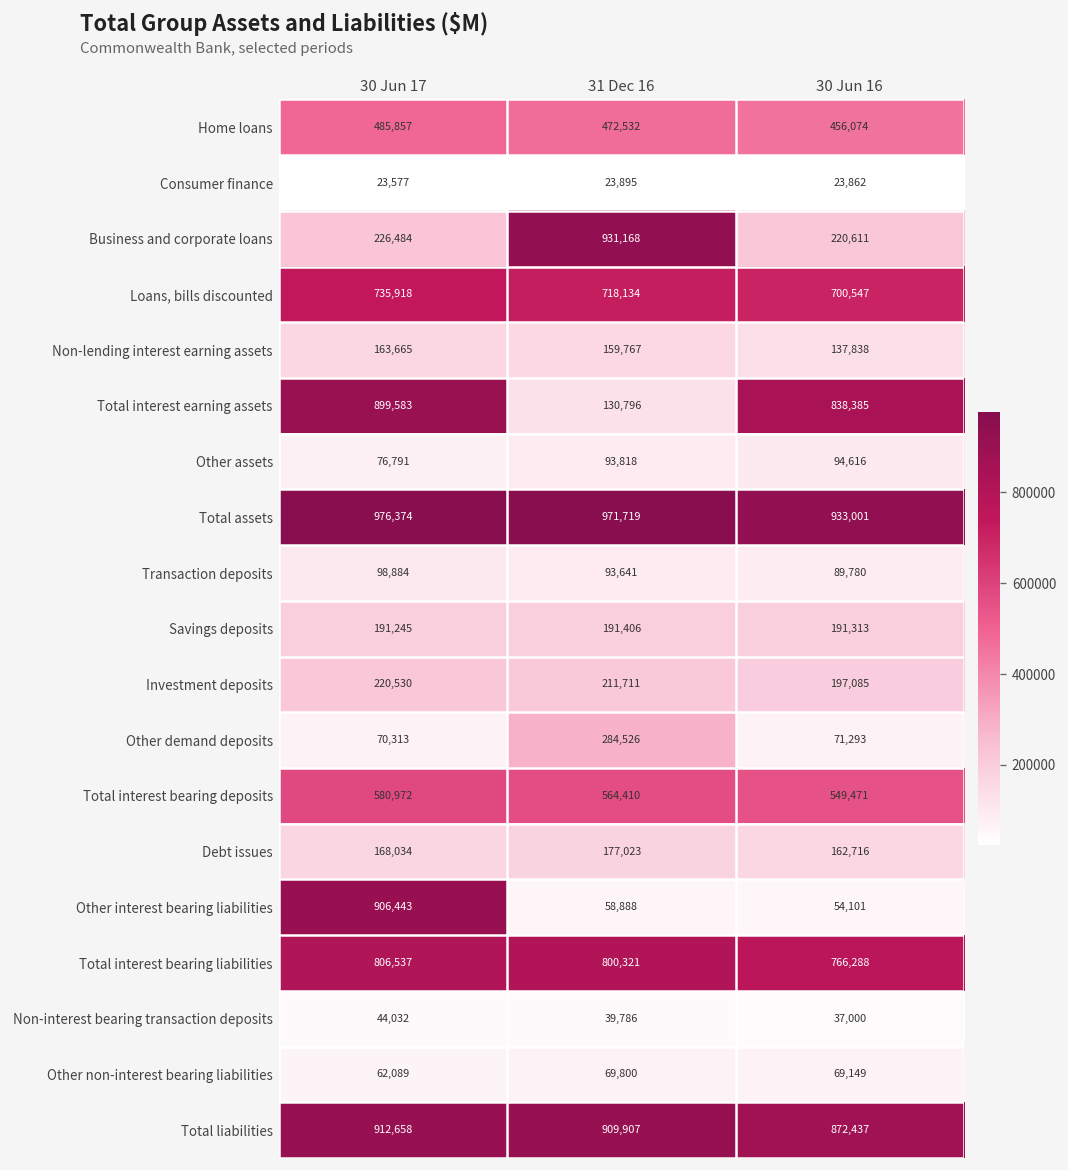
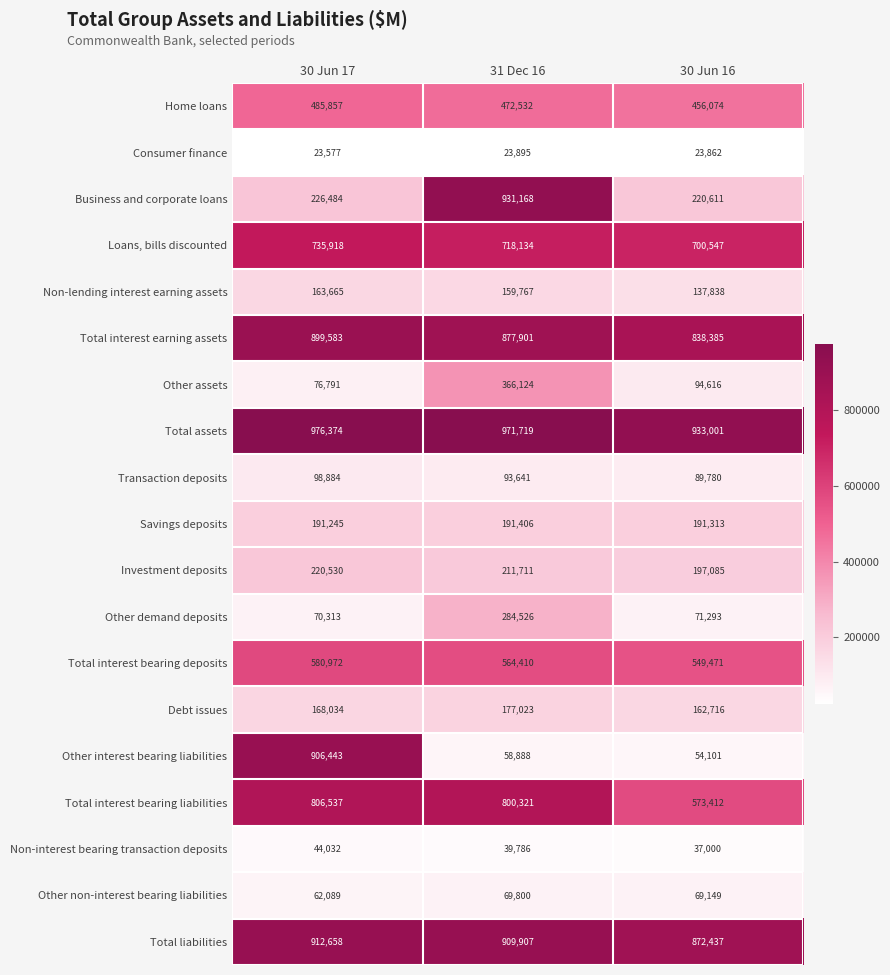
  {
    "Home loans": {
      "30 Jun 17": "485,857",
      "31 Dec 16": "472,532",
      "30 Jun 16": "456,074"
    },
    "Consumer finance": {
      "30 Jun 17": "23,577",
      "31 Dec 16": "23,895",
      "30 Jun 16": "23,862"
    },
    "Business and corporate loans": {
      "30 Jun 17": "226,484",
      "31 Dec 16": "931,168",
      "30 Jun 16": "220,611"
    },
    "Loans, bills discounted": {
      "30 Jun 17": "735,918",
      "31 Dec 16": "718,134",
      "30 Jun 16": "700,547"
    },
    "Non-lending interest earning assets": {
      "30 Jun 17": "163,665",
      "31 Dec 16": "159,767",
      "30 Jun 16": "137,838"
    },
    "Total interest earning assets": {
      "30 Jun 17": "899,583",
-     "31 Dec 16": "130,796",
+     "31 Dec 16": "877,901",
      "30 Jun 16": "838,385"
    },
    "Other assets": {
      "30 Jun 17": "76,791",
-     "31 Dec 16": "93,818",
+     "31 Dec 16": "366,124",
      "30 Jun 16": "94,616"
    },
    "Total assets": {
      "30 Jun 17": "976,374",
      "31 Dec 16": "971,719",
      "30 Jun 16": "933,001"
    },
    "Transaction deposits": {
      "30 Jun 17": "98,884",
      "31 Dec 16": "93,641",
      "30 Jun 16": "89,780"
    },
    "Savings deposits": {
      "30 Jun 17": "191,245",
      "31 Dec 16": "191,406",
      "30 Jun 16": "191,313"
    },
    "Investment deposits": {
      "30 Jun 17": "220,530",
      "31 Dec 16": "211,711",
      "30 Jun 16": "197,085"
    },
    "Other demand deposits": {
      "30 Jun 17": "70,313",
      "31 Dec 16": "284,526",
      "30 Jun 16": "71,293"
    },
    "Total interest bearing deposits": {
      "30 Jun 17": "580,972",
      "31 Dec 16": "564,410",
      "30 Jun 16": "549,471"
    },
    "Debt issues": {
      "30 Jun 17": "168,034",
      "31 Dec 16": "177,023",
      "30 Jun 16": "162,716"
    },
    "Other interest bearing liabilities": {
      "30 Jun 17": "906,443",
      "31 Dec 16": "58,888",
      "30 Jun 16": "54,101"
    },
    "Total interest bearing liabilities": {
      "30 Jun 17": "806,537",
      "31 Dec 16": "800,321",
-     "30 Jun 16": "766,288"
+     "30 Jun 16": "573,412"
    },
    "Non-interest bearing transaction deposits": {
      "30 Jun 17": "44,032",
      "31 Dec 16": "39,786",
      "30 Jun 16": "37,000"
    },
    "Other non-interest bearing liabilities": {
      "30 Jun 17": "62,089",
      "31 Dec 16": "69,800",
      "30 Jun 16": "69,149"
    },
    "Total liabilities": {
      "30 Jun 17": "912,658",
      "31 Dec 16": "909,907",
      "30 Jun 16": "872,437"
    }
  }
